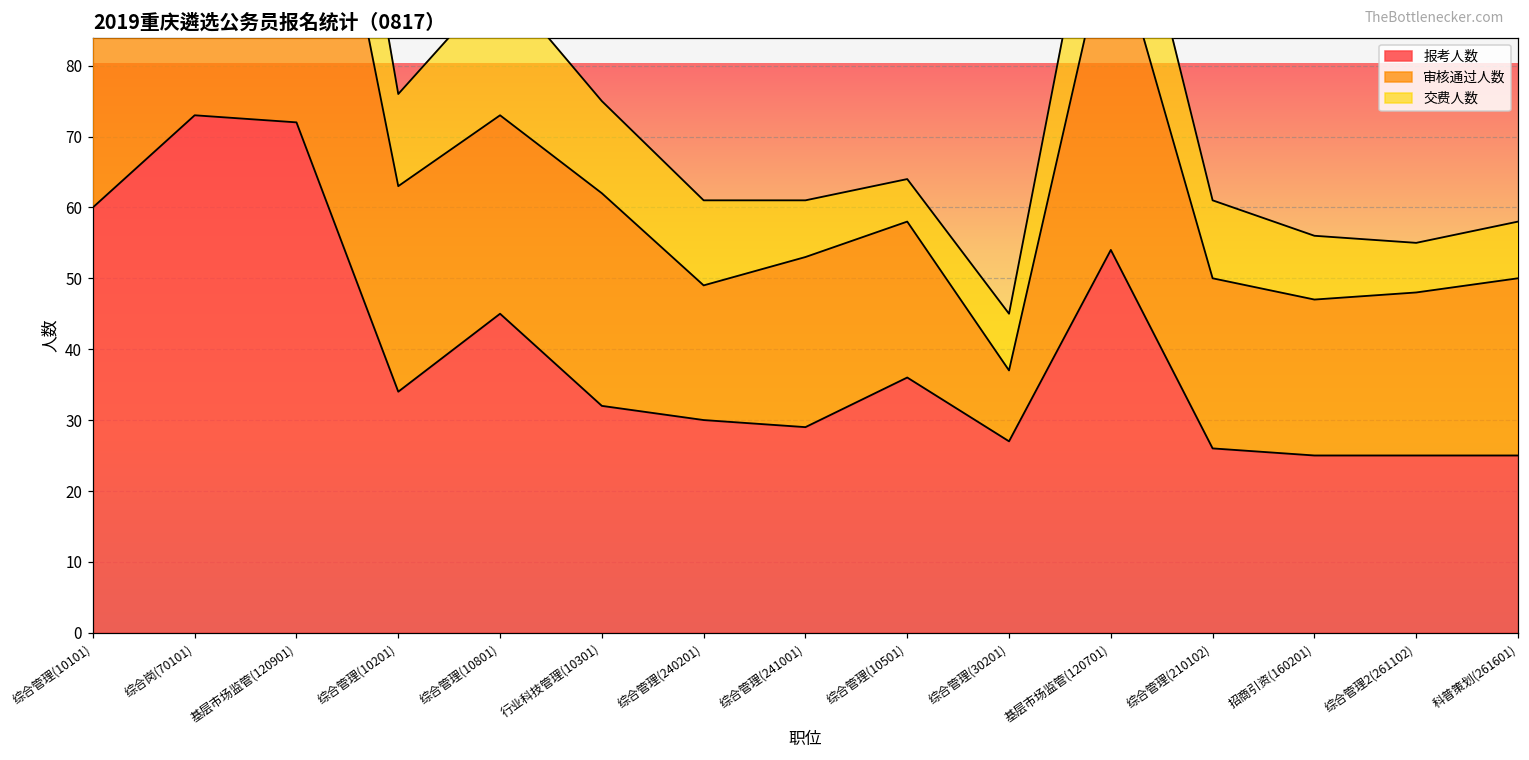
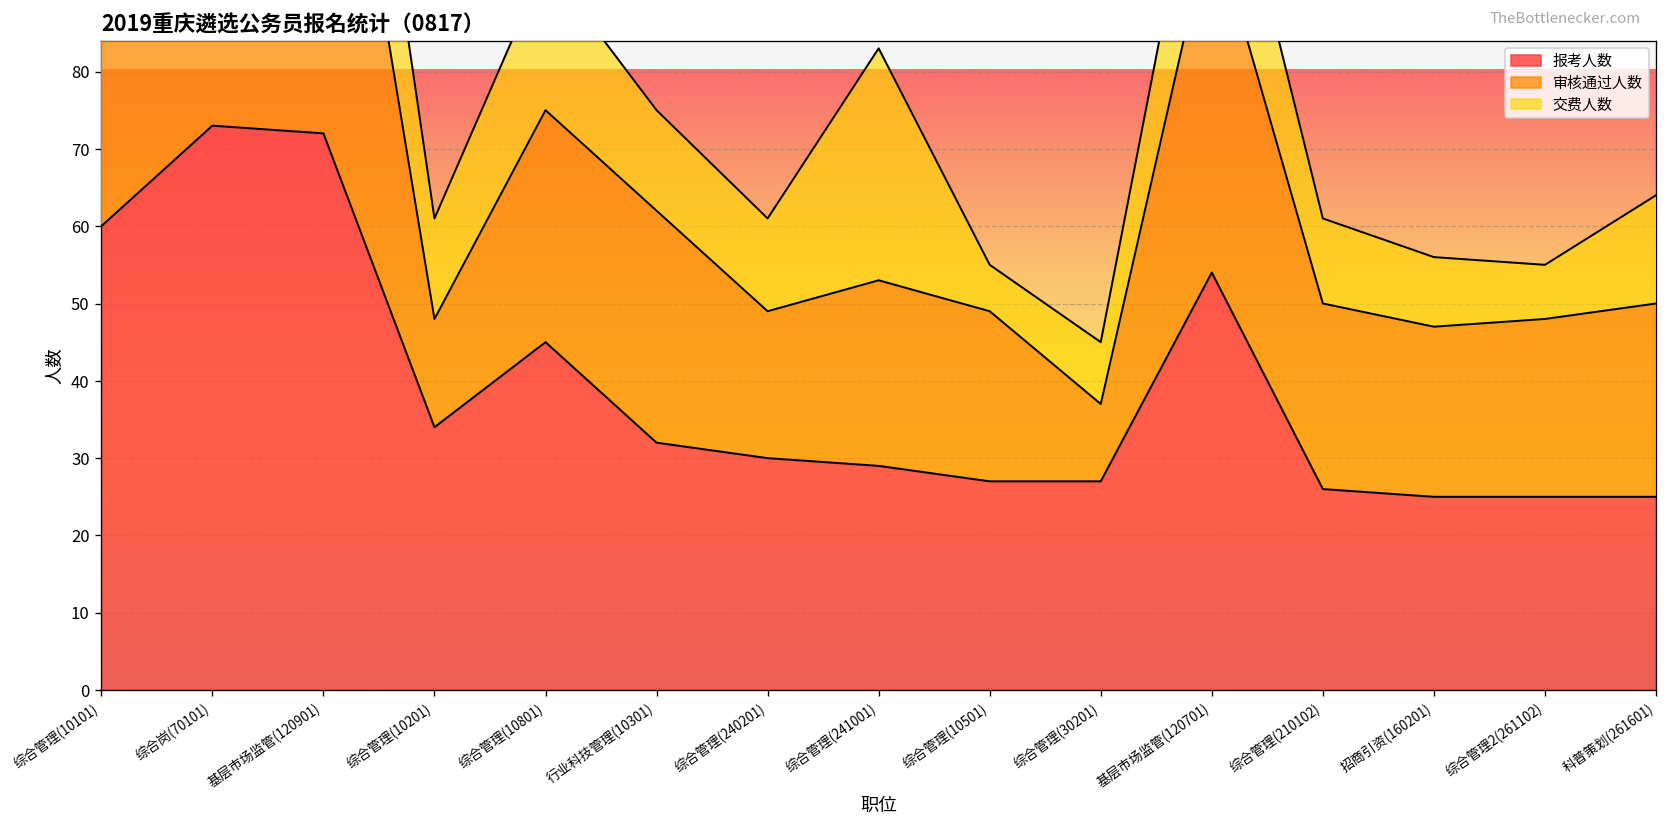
  {
    "报考人数": {
      "综合管理(10101)": 60,
      "综合岗(70101)": 73,
      "基层市场监管(120901)": 72,
      "综合管理(10201)": 34,
      "综合管理(10801)": 45,
      "行业科技管理(10301)": 32,
      "综合管理(240201)": 30,
      "综合管理(241001)": 29,
-     "综合管理(10501)": 36,
+     "综合管理(10501)": 27,
      "综合管理(30201)": 27,
      "基层市场监管(120701)": 54,
      "综合管理(210102)": 26,
      "招商引资(160201)": 25,
      "综合管理2(261102)": 25,
      "科普策划(261601)": 25
    },
    "审核通过人数": {
-     "综合管理(10201)": 29,
-     "综合管理(10801)": 28,
+     "综合管理(10201)": 14,
+     "综合管理(10801)": 30,
      "行业科技管理(10301)": 30,
      "综合管理(240201)": 19,
      "综合管理(241001)": 24,
      "综合管理(10501)": 22,
      "综合管理(30201)": 10,
      "综合管理(210102)": 24,
      "招商引资(160201)": 22,
      "综合管理2(261102)": 23,
      "科普策划(261601)": 25
    },
    "交费人数": {
      "综合管理(10201)": 13,
      "行业科技管理(10301)": 13,
      "综合管理(240201)": 12,
-     "综合管理(241001)": 8,
+     "综合管理(241001)": 30,
      "综合管理(10501)": 6,
      "综合管理(30201)": 8,
      "综合管理(210102)": 11,
      "招商引资(160201)": 9,
      "综合管理2(261102)": 7,
-     "科普策划(261601)": 8
+     "科普策划(261601)": 14
    }
  }
